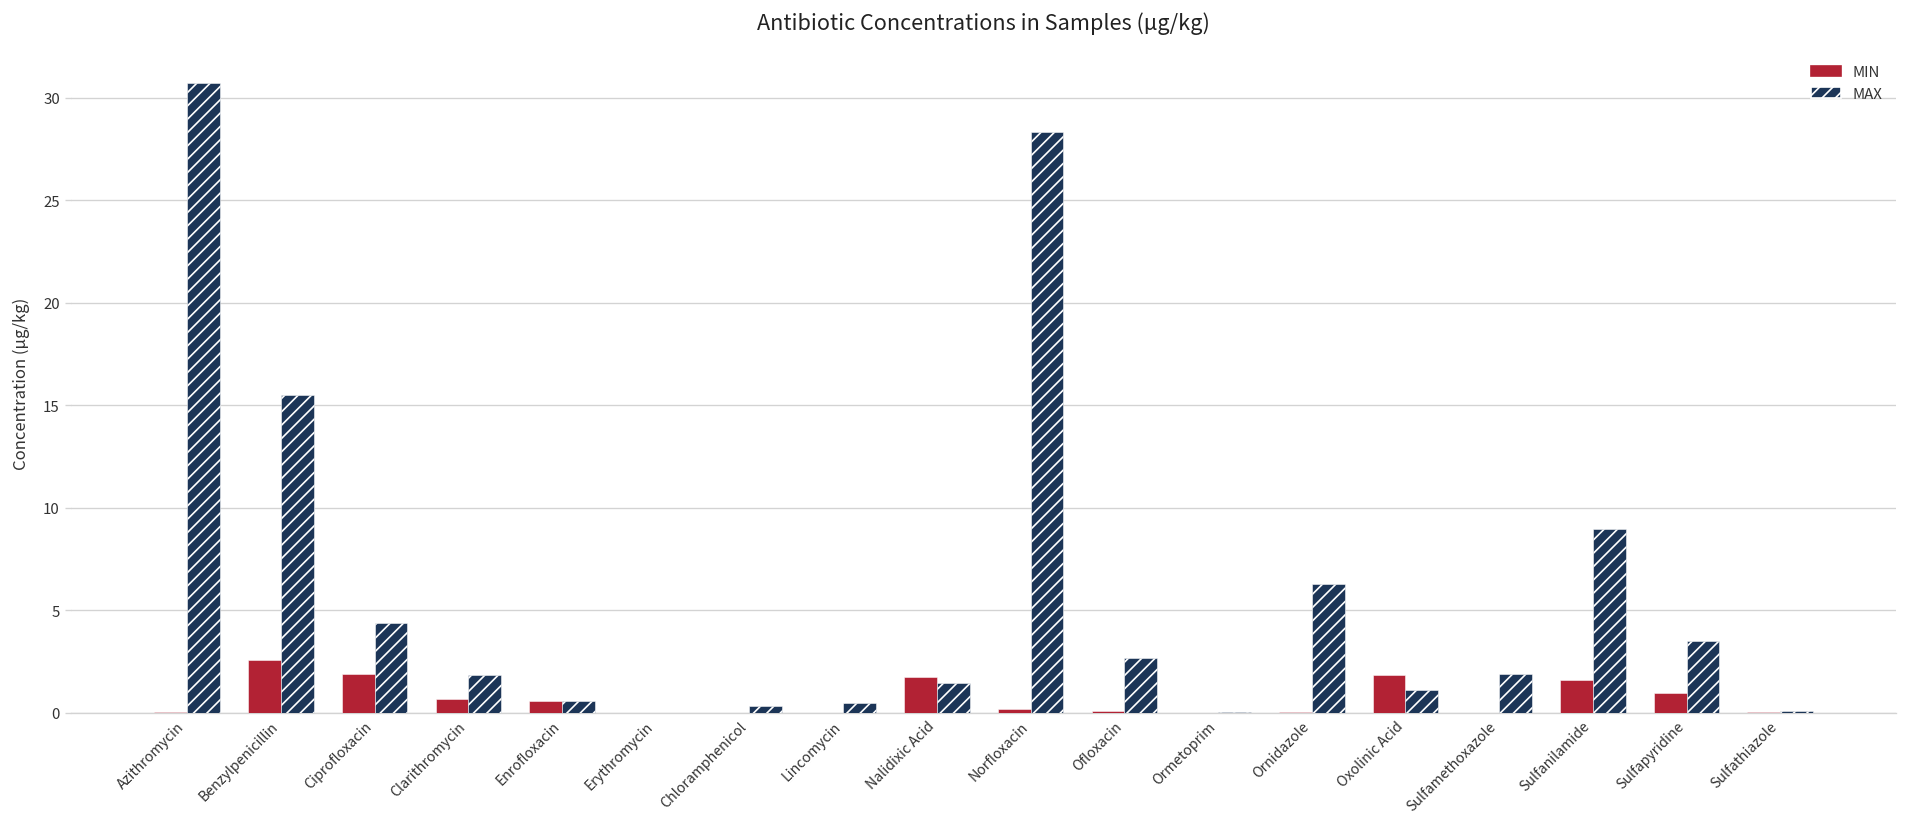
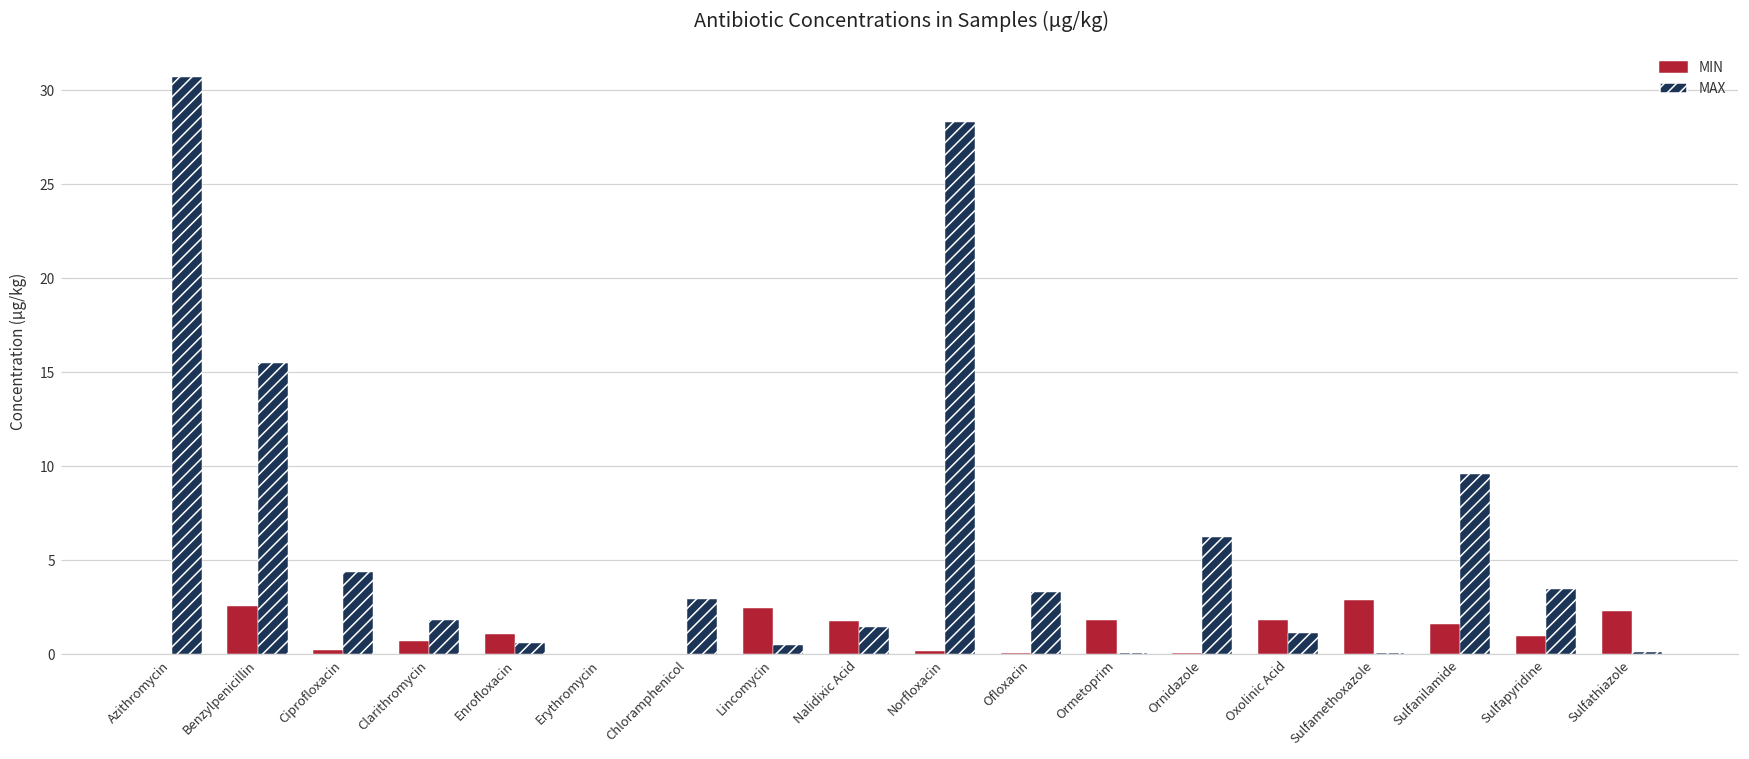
  {
    "MIN": {
      "Benzylpenicillin": 2.6,
-     "Ciprofloxacin": 1.9,
+     "Ciprofloxacin": 0.2,
      "Clarithromycin": 0.7,
-     "Enrofloxacin": 0.6,
-     "Lincomycin": 0.0,
+     "Enrofloxacin": 1.1,
+     "Lincomycin": 2.5,
      "Nalidixic Acid": 1.8,
      "Norfloxacin": 0.2,
-     "Ormetoprim": 0.0,
+     "Ormetoprim": 1.8,
      "Oxolinic Acid": 1.8,
-     "Sulfamethoxazole": 0.0,
+     "Sulfamethoxazole": 2.9,
      "Sulfanilamide": 1.6,
      "Sulfapyridine": 1.0,
-     "Sulfathiazole": 0.0
+     "Sulfathiazole": 2.3
    },
    "MAX": {
      "Azithromycin": 30.7,
      "Benzylpenicillin": 15.5,
      "Ciprofloxacin": 4.4,
      "Clarithromycin": 1.8,
      "Enrofloxacin": 0.6,
-     "Chloramphenicol": 0.3,
+     "Chloramphenicol": 2.9,
      "Lincomycin": 0.5,
      "Nalidixic Acid": 1.4,
      "Norfloxacin": 28.3,
-     "Ofloxacin": 2.7,
+     "Ofloxacin": 3.3,
      "Ornidazole": 6.3,
      "Oxolinic Acid": 1.1,
-     "Sulfamethoxazole": 1.9,
-     "Sulfanilamide": 9.0,
+     "Sulfamethoxazole": 0.1,
+     "Sulfanilamide": 9.6,
      "Sulfapyridine": 3.5
    }
  }
